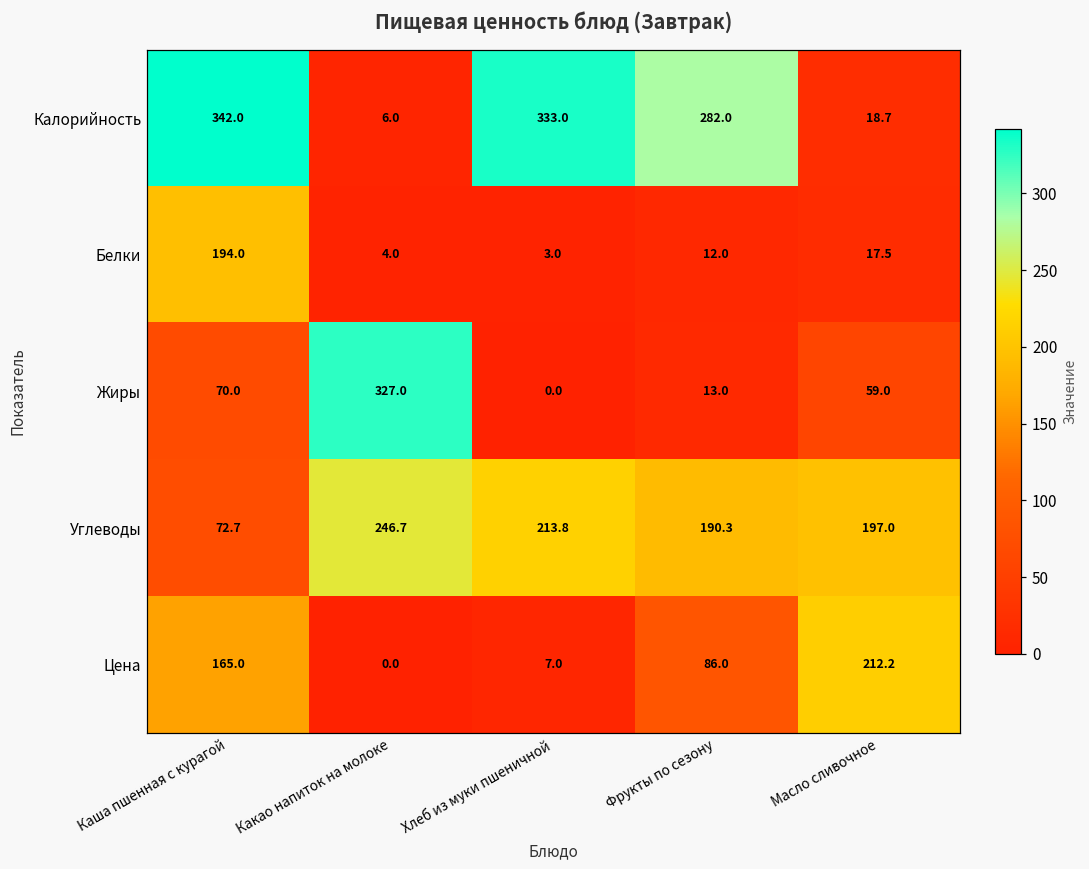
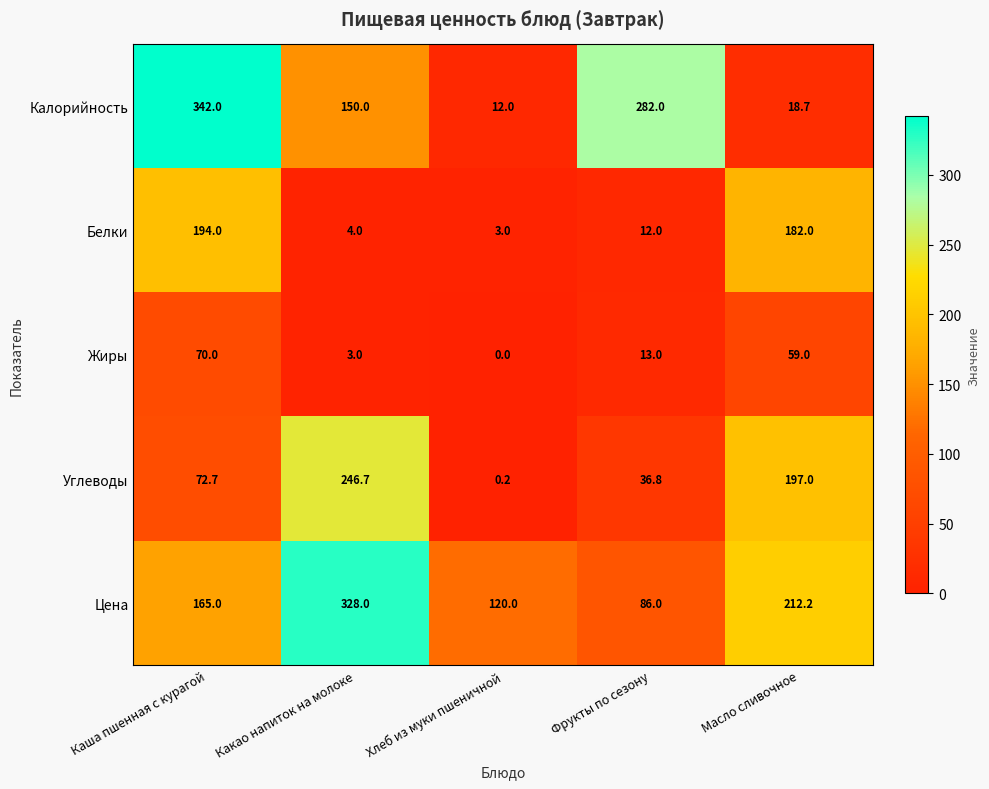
  {
    "Калорийность": {
      "Каша пшенная с курагой": 342.0,
-     "Какао напиток на молоке": 6.0,
-     "Хлеб из муки пшеничной": 333.0,
+     "Какао напиток на молоке": 150.0,
+     "Хлеб из муки пшеничной": 12.0,
      "Фрукты по сезону": 282.0,
      "Масло сливочное": 18.7
    },
    "Белки": {
      "Каша пшенная с курагой": 194.0,
      "Какао напиток на молоке": 4.0,
      "Хлеб из муки пшеничной": 3.0,
      "Фрукты по сезону": 12.0,
-     "Масло сливочное": 17.5
+     "Масло сливочное": 182.0
    },
    "Жиры": {
      "Каша пшенная с курагой": 70.0,
-     "Какао напиток на молоке": 327.0,
+     "Какао напиток на молоке": 3.0,
      "Хлеб из муки пшеничной": 0.0,
      "Фрукты по сезону": 13.0,
      "Масло сливочное": 59.0
    },
    "Углеводы": {
      "Каша пшенная с курагой": 72.7,
      "Какао напиток на молоке": 246.7,
-     "Хлеб из муки пшеничной": 213.8,
-     "Фрукты по сезону": 190.3,
+     "Хлеб из муки пшеничной": 0.2,
+     "Фрукты по сезону": 36.8,
      "Масло сливочное": 197.0
    },
    "Цена": {
      "Каша пшенная с курагой": 165.0,
-     "Какао напиток на молоке": 0.0,
-     "Хлеб из муки пшеничной": 7.0,
+     "Какао напиток на молоке": 328.0,
+     "Хлеб из муки пшеничной": 120.0,
      "Фрукты по сезону": 86.0,
      "Масло сливочное": 212.2
    }
  }
